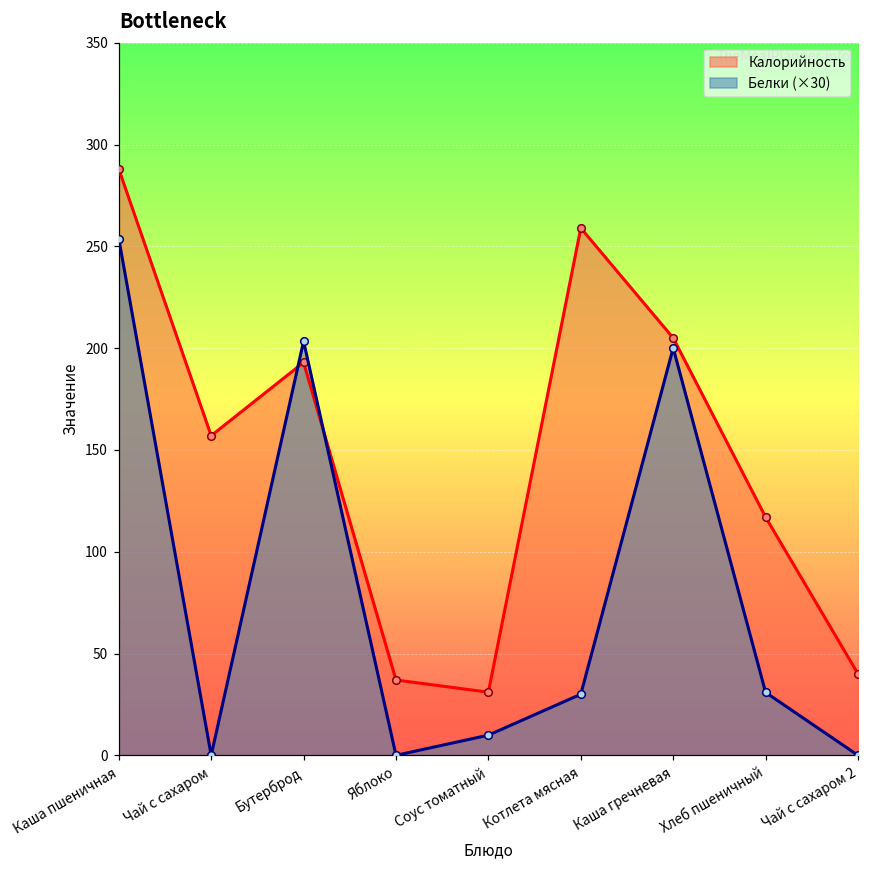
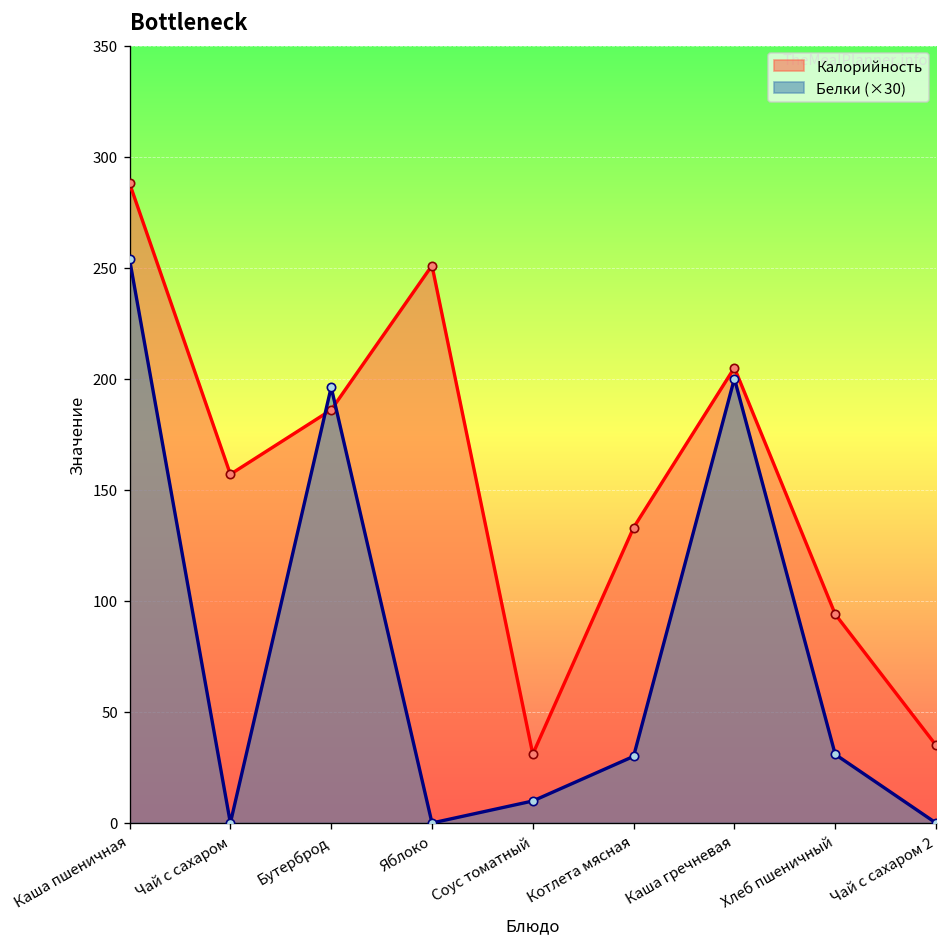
  {
    "Калорийность": {
      "Каша пшеничная": 288,
      "Чай с сахаром": 157,
-     "Бутерброд": 193,
-     "Яблоко": 37,
+     "Бутерброд": 186,
+     "Яблоко": 251,
      "Соус томатный": 31,
-     "Котлета мясная": 259,
+     "Котлета мясная": 133,
      "Каша гречневая": 205,
-     "Хлеб пшеничный": 117,
-     "Чай с сахаром 2": 40
+     "Хлеб пшеничный": 94,
+     "Чай с сахаром 2": 35
    },
    "Белки (×30)": {
      "Каша пшеничная": 254,
      "Чай с сахаром": 0,
-     "Бутерброд": 203,
+     "Бутерброд": 196,
      "Яблоко": 0,
      "Соус томатный": 10,
      "Котлета мясная": 30,
      "Каша гречневая": 200,
      "Хлеб пшеничный": 31,
      "Чай с сахаром 2": 0
    }
  }
